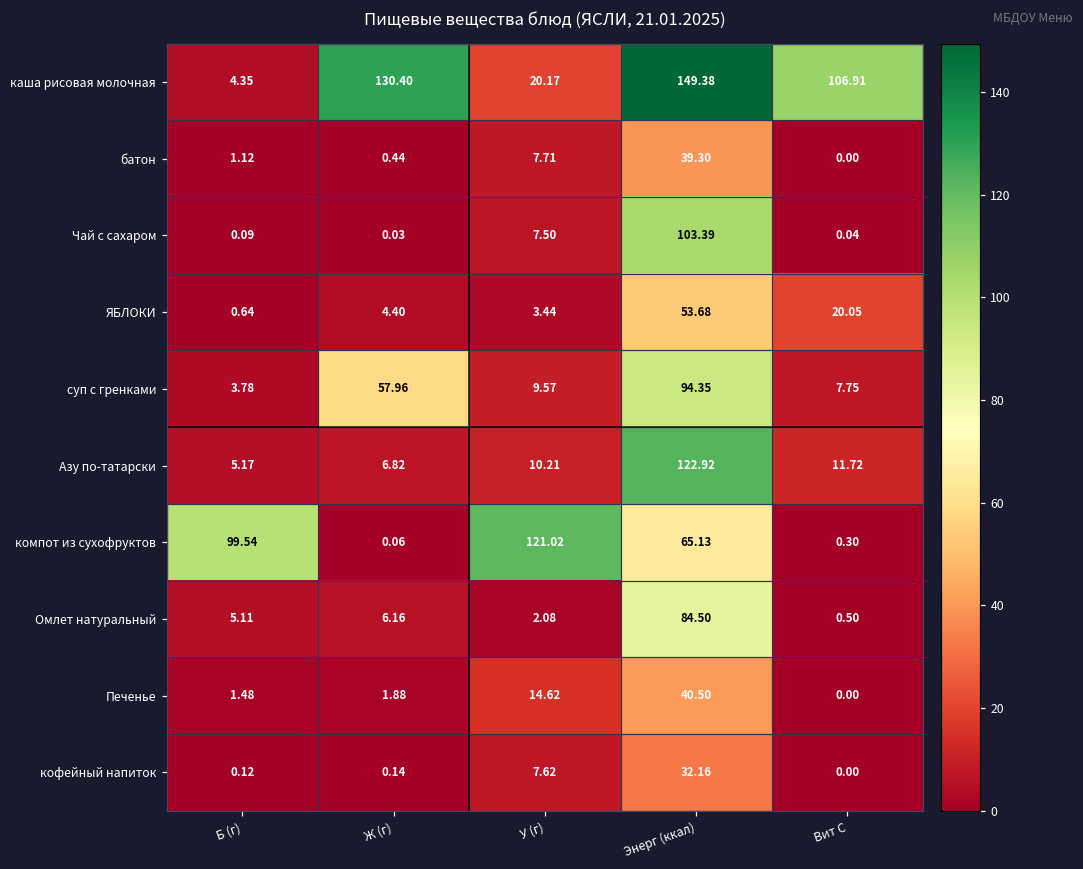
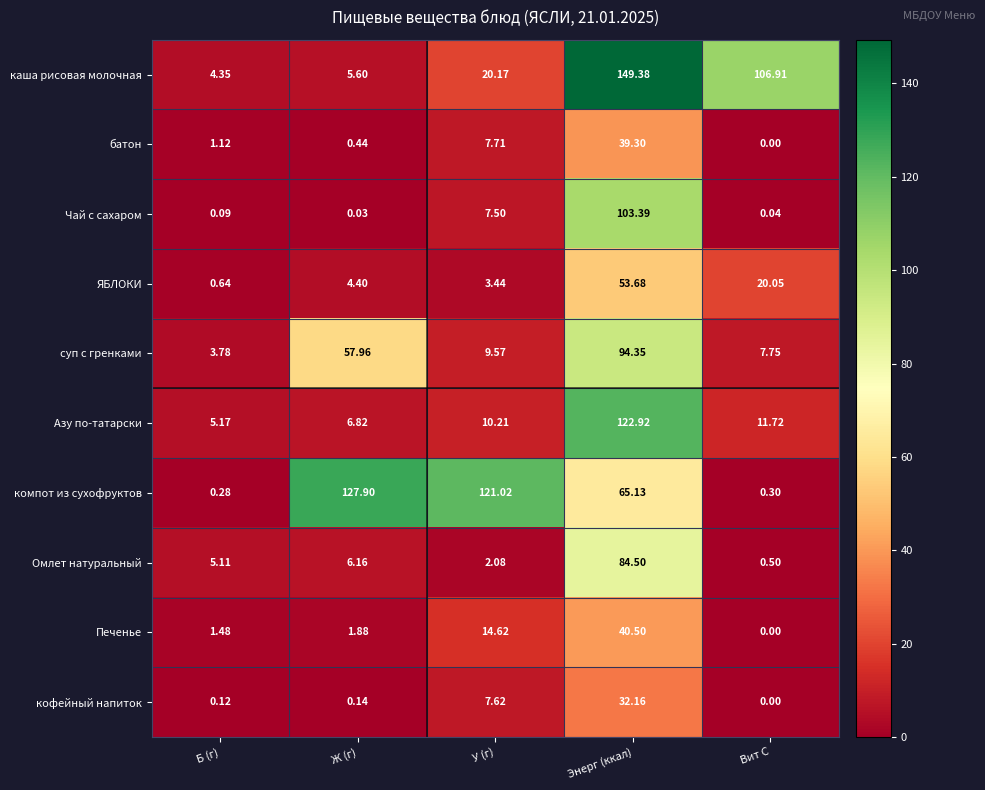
  {
    "каша рисовая молочная": {
      "Б (г)": 4.35,
-     "Ж (г)": 130.40,
+     "Ж (г)": 5.60,
      "У (г)": 20.17,
      "Энерг (ккал)": 149.38,
      "Вит С": 106.91
    },
    "батон": {
      "Б (г)": 1.12,
      "Ж (г)": 0.44,
      "У (г)": 7.71,
      "Энерг (ккал)": 39.30,
      "Вит С": 0.00
    },
    "Чай с сахаром": {
      "Б (г)": 0.09,
      "Ж (г)": 0.03,
      "У (г)": 7.50,
      "Энерг (ккал)": 103.39,
      "Вит С": 0.04
    },
    "ЯБЛОКИ": {
      "Б (г)": 0.64,
      "Ж (г)": 4.40,
      "У (г)": 3.44,
      "Энерг (ккал)": 53.68,
      "Вит С": 20.05
    },
    "суп с гренками": {
      "Б (г)": 3.78,
      "Ж (г)": 57.96,
      "У (г)": 9.57,
      "Энерг (ккал)": 94.35,
      "Вит С": 7.75
    },
    "Азу по-татарски": {
      "Б (г)": 5.17,
      "Ж (г)": 6.82,
      "У (г)": 10.21,
      "Энерг (ккал)": 122.92,
      "Вит С": 11.72
    },
    "компот из сухофруктов": {
-     "Б (г)": 99.54,
-     "Ж (г)": 0.06,
+     "Б (г)": 0.28,
+     "Ж (г)": 127.90,
      "У (г)": 121.02,
      "Энерг (ккал)": 65.13,
      "Вит С": 0.30
    },
    "Омлет натуральный": {
      "Б (г)": 5.11,
      "Ж (г)": 6.16,
      "У (г)": 2.08,
      "Энерг (ккал)": 84.50,
      "Вит С": 0.50
    },
    "Печенье": {
      "Б (г)": 1.48,
      "Ж (г)": 1.88,
      "У (г)": 14.62,
      "Энерг (ккал)": 40.50,
      "Вит С": 0.00
    },
    "кофейный напиток": {
      "Б (г)": 0.12,
      "Ж (г)": 0.14,
      "У (г)": 7.62,
      "Энерг (ккал)": 32.16,
      "Вит С": 0.00
    }
  }
